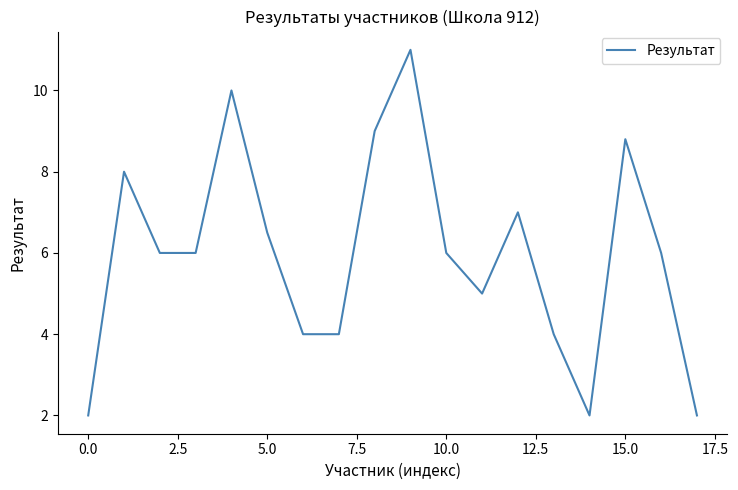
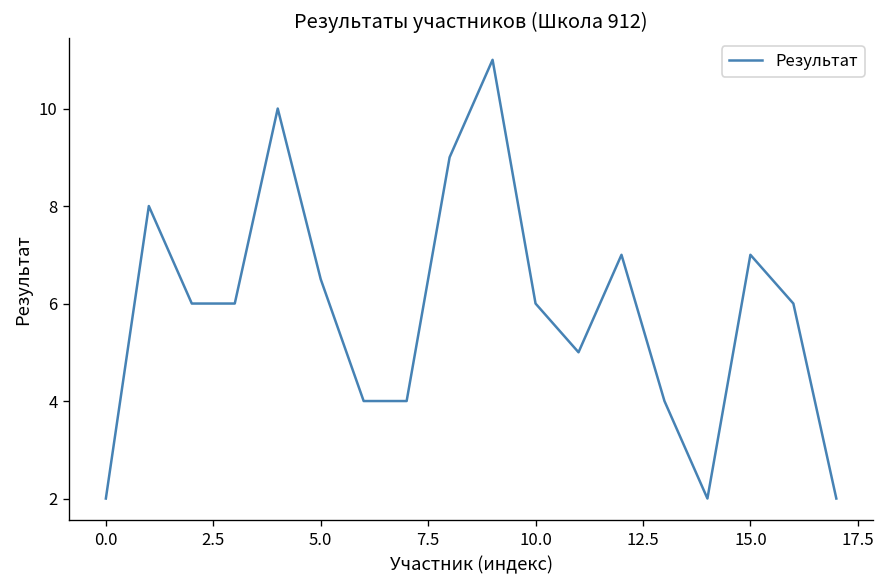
  {
    "0.0": 2.0,
    "5.0": 6.5,
    "10.0": 6.0,
-   "15.0": 8.8
+   "15.0": 7.0
  }
